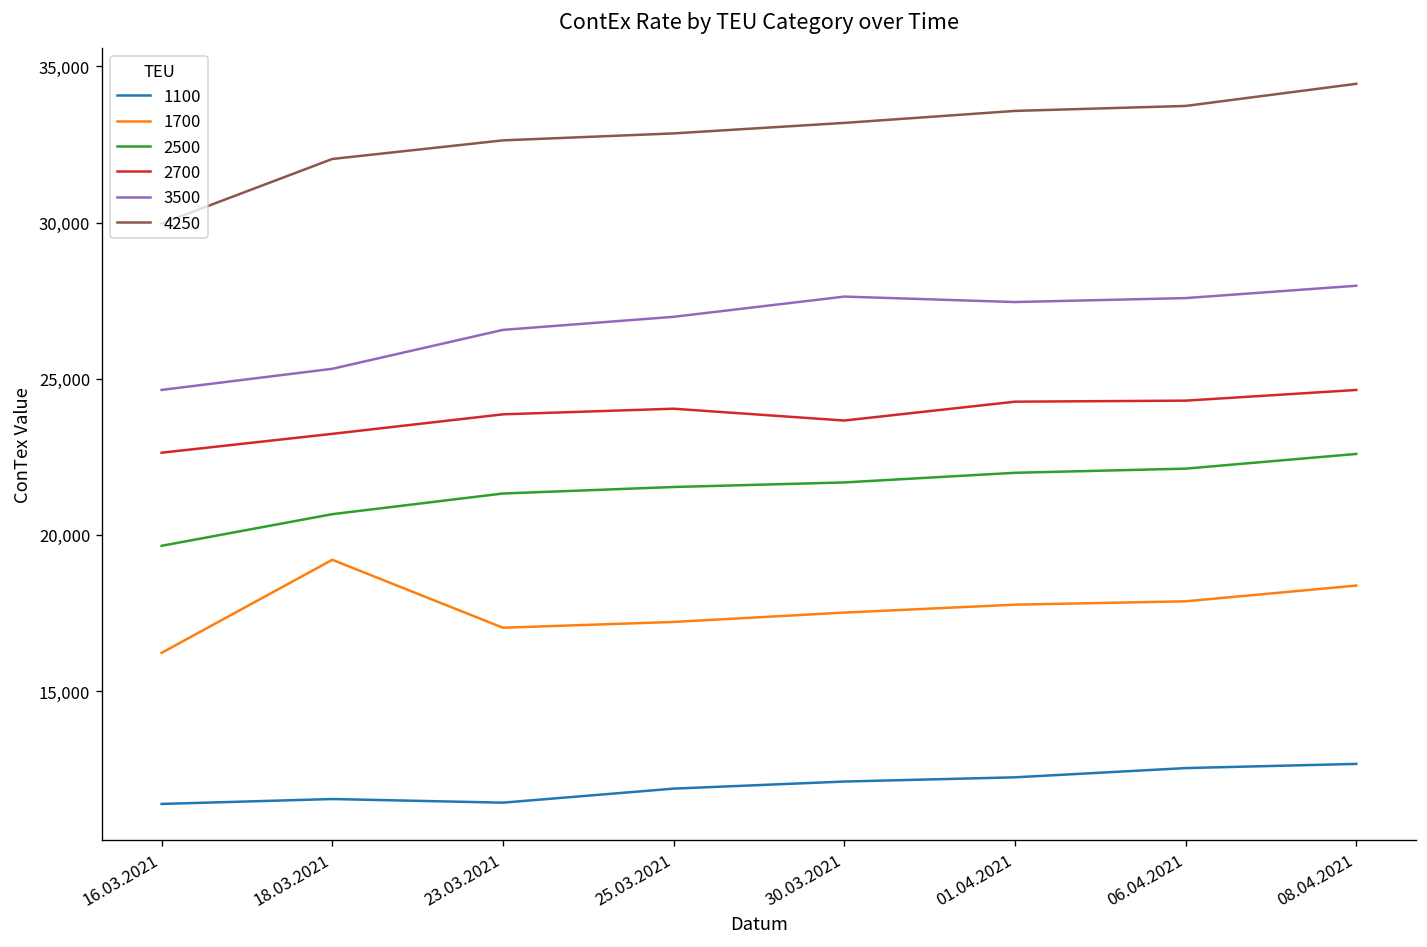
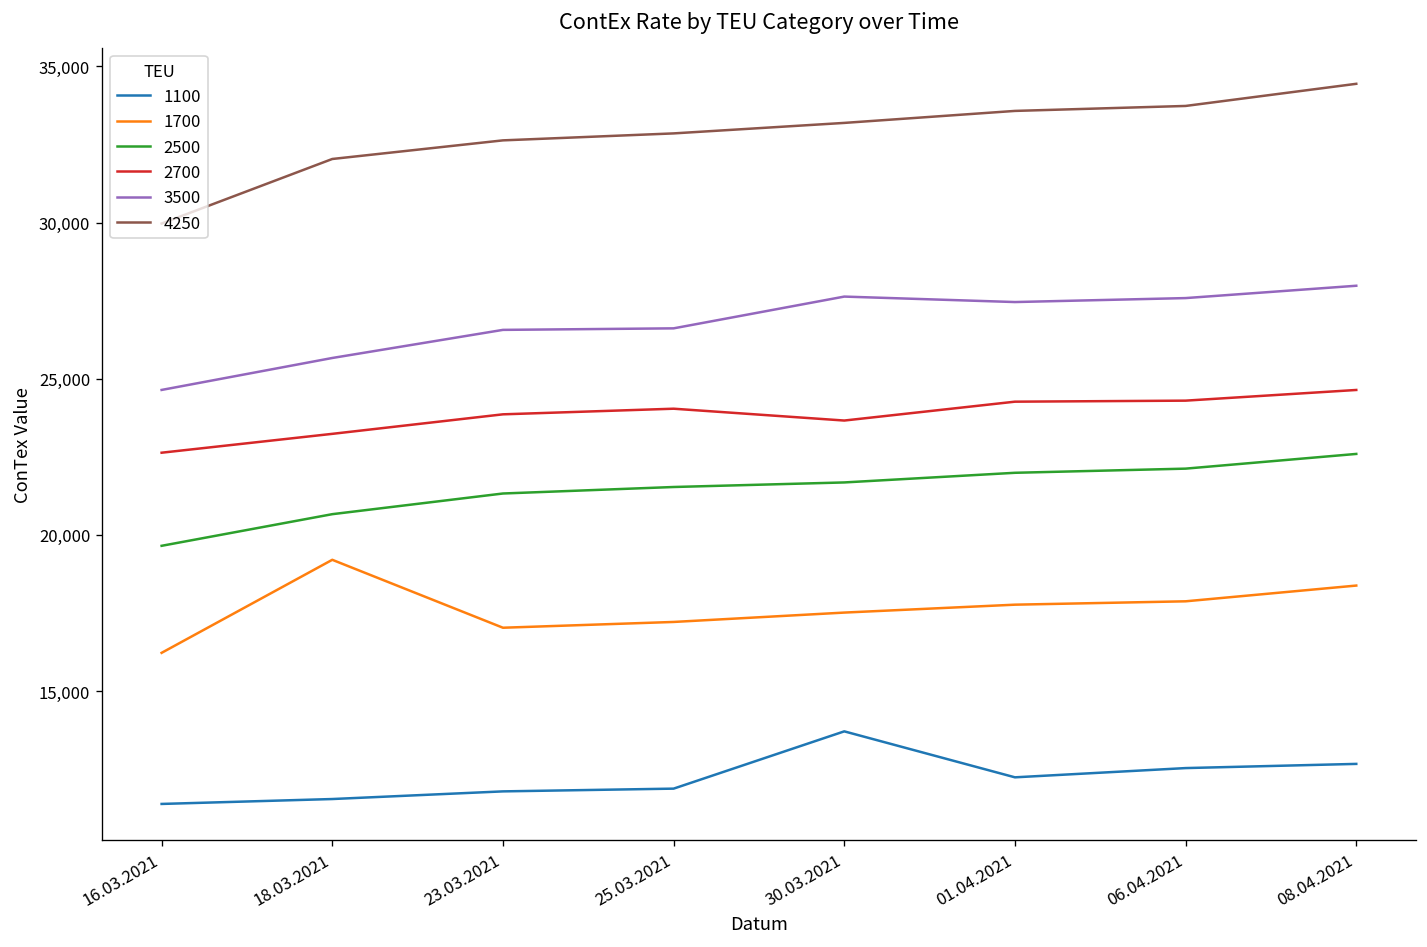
  {
    "1100": {
      "16.03.2021": "11,400",
      "18.03.2021": "11,500",
-     "23.03.2021": "11,400",
+     "23.03.2021": "11,800",
      "25.03.2021": "11,900",
-     "30.03.2021": "12,100",
+     "30.03.2021": "13,700",
      "01.04.2021": "12,200",
      "06.04.2021": "12,500",
      "08.04.2021": "12,700"
    },
    "1700": {
      "16.03.2021": "16,200",
      "18.03.2021": "19,200",
      "23.03.2021": "17,000",
      "25.03.2021": "17,200",
      "30.03.2021": "17,500",
      "01.04.2021": "17,800",
      "06.04.2021": "17,900",
      "08.04.2021": "18,400"
    },
    "2500": {
      "16.03.2021": "19,700",
      "18.03.2021": "20,700",
      "23.03.2021": "21,300",
      "25.03.2021": "21,500",
      "30.03.2021": "21,700",
      "01.04.2021": "22,000",
      "06.04.2021": "22,100",
      "08.04.2021": "22,600"
    },
    "2700": {
      "16.03.2021": "22,600",
      "18.03.2021": "23,200",
      "23.03.2021": "23,900",
      "25.03.2021": "24,000",
      "30.03.2021": "23,700",
      "01.04.2021": "24,300",
      "06.04.2021": "24,300",
      "08.04.2021": "24,600"
    },
    "3500": {
      "16.03.2021": "24,600",
-     "18.03.2021": "25,300",
+     "18.03.2021": "25,700",
      "23.03.2021": "26,600",
-     "25.03.2021": "27,000",
+     "25.03.2021": "26,600",
      "30.03.2021": "27,600",
      "01.04.2021": "27,500",
      "06.04.2021": "27,600",
      "08.04.2021": "28,000"
    },
    "4250": {
      "18.03.2021": "32,000",
      "23.03.2021": "32,600",
      "25.03.2021": "32,900",
      "30.03.2021": "33,200",
      "01.04.2021": "33,600",
      "06.04.2021": "33,700",
      "08.04.2021": "34,400"
    }
  }
